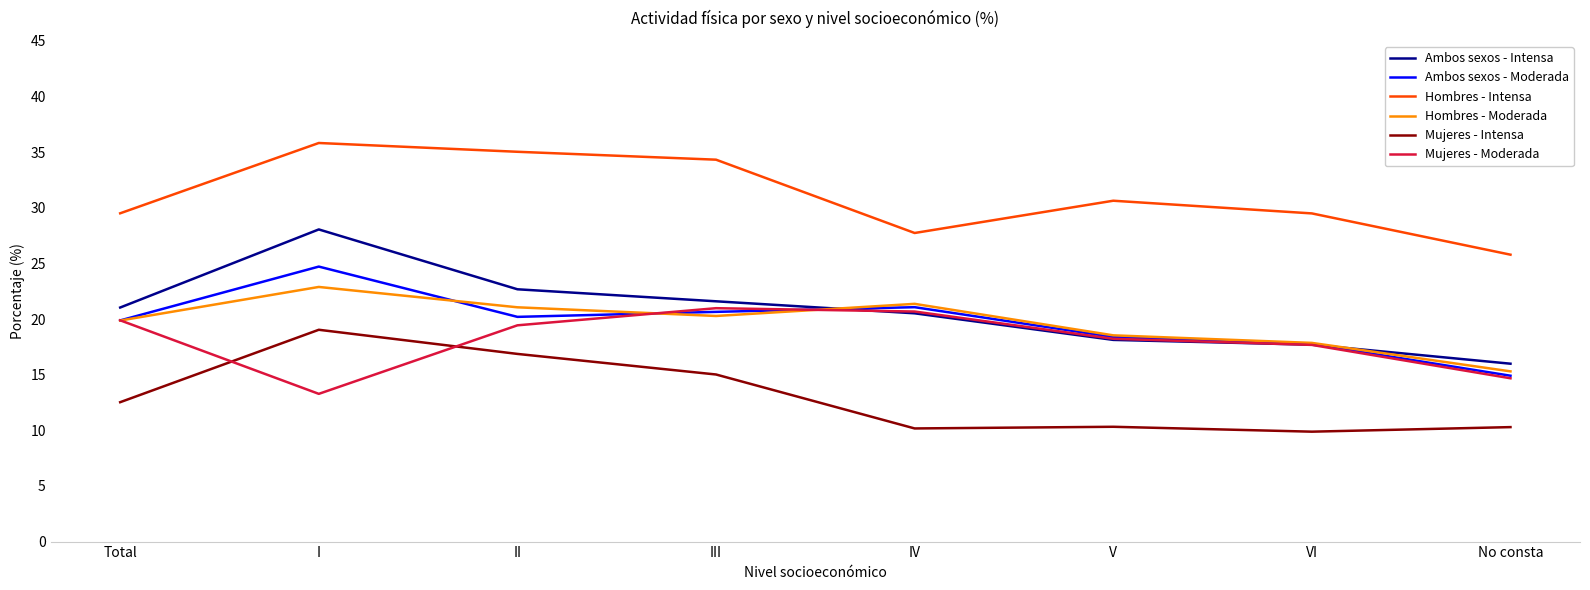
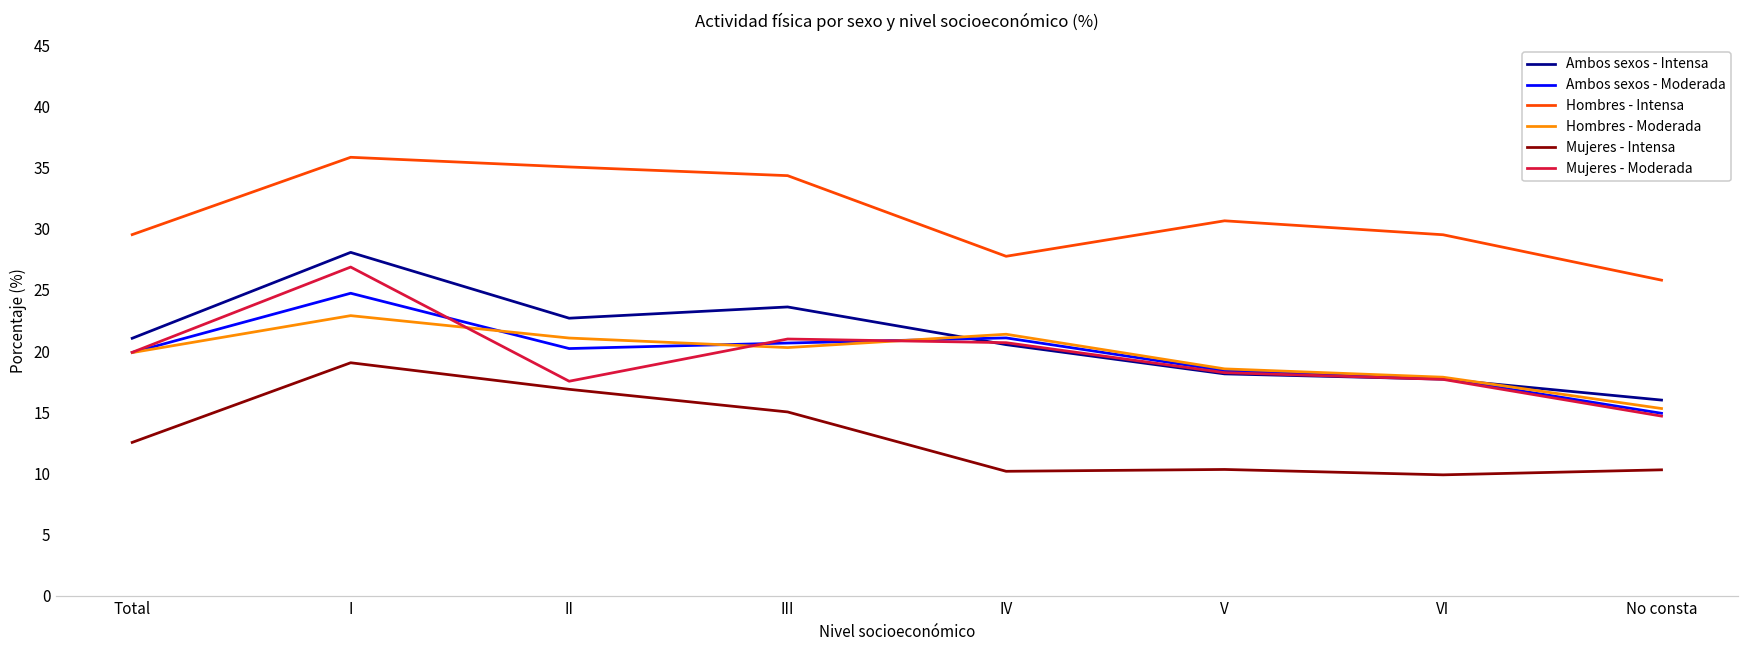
  {
    "Ambos sexos - Intensa": {
      "Total": 21.0,
      "I": 28.1,
      "II": 22.7,
-     "III": 21.6,
+     "III": 23.6,
      "No consta": 16.0
    },
    "Ambos sexos - Moderada": {
      "I": 24.7,
      "II": 20.2,
      "III": 20.7,
      "IV": 21.1,
      "No consta": 14.9
    },
    "Hombres - Intensa": {
      "Total": 29.5,
      "I": 35.8,
      "II": 35.0,
      "III": 34.3,
      "IV": 27.7,
      "V": 30.6,
      "VI": 29.5,
      "No consta": 25.8
    },
    "Hombres - Moderada": {
      "I": 22.9,
      "II": 21.1,
      "III": 20.3,
      "IV": 21.4,
      "No consta": 15.3
    },
    "Mujeres - Intensa": {
      "Total": 12.5,
      "I": 19.0,
      "II": 16.9,
      "III": 15.0,
      "IV": 10.2,
      "V": 10.3,
      "VI": 9.9,
      "No consta": 10.3
    },
    "Mujeres - Moderada": {
-     "I": 13.3,
-     "II": 19.4,
+     "I": 26.9,
+     "II": 17.5,
      "III": 21.0,
      "No consta": 14.7
    }
  }
